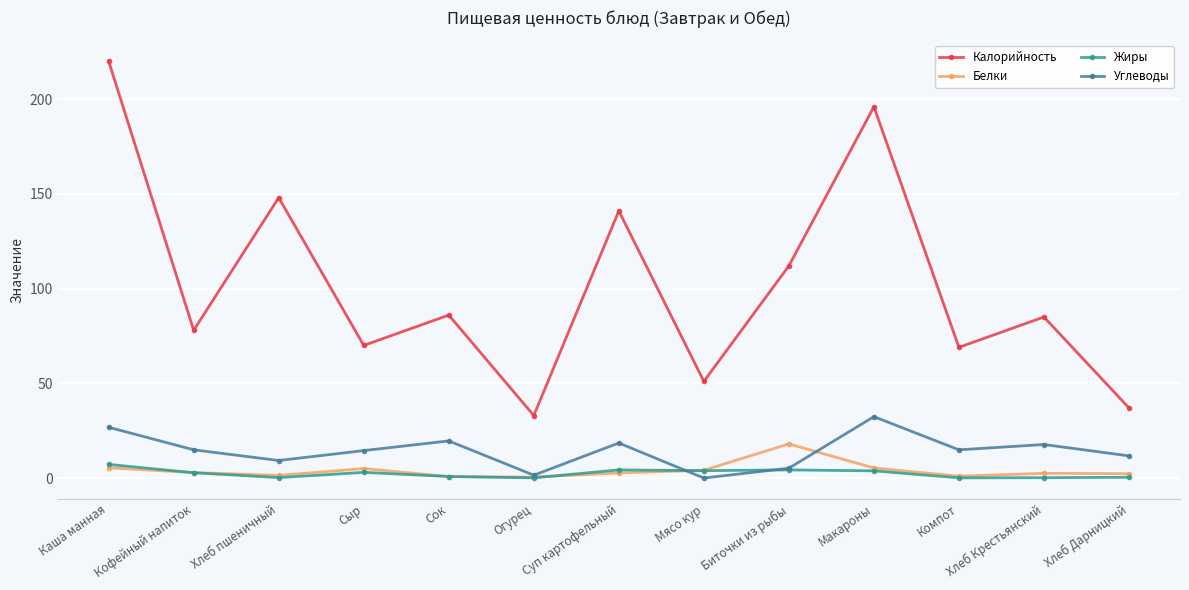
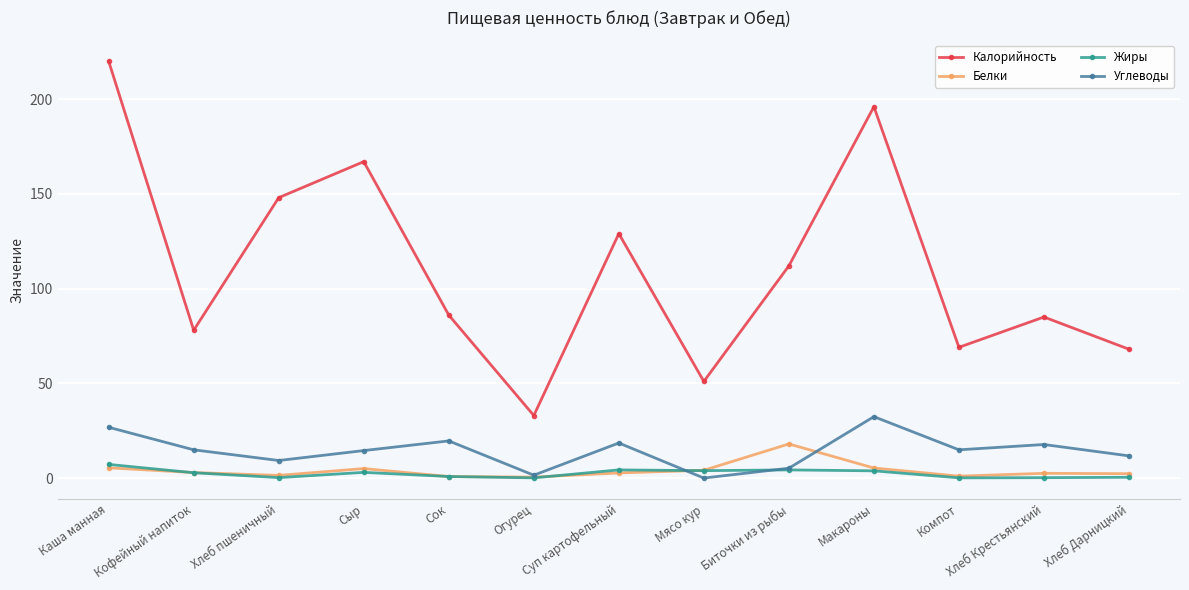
  {
    "Калорийность": {
      "Каша манная": 220,
      "Кофейный напиток": 78,
      "Хлеб пшеничный": 148,
-     "Сыр": 70,
+     "Сыр": 167,
      "Сок": 86,
      "Огурец": 33,
-     "Суп картофельный": 141,
+     "Суп картофельный": 129,
      "Мясо кур": 51,
      "Биточки из рыбы": 112,
      "Макароны": 196,
      "Компот": 69,
      "Хлеб Крестьянский": 85,
-     "Хлеб Дарницкий": 37
+     "Хлеб Дарницкий": 68
    },
    "Белки": {
      "Каша манная": 5,
      "Сыр": 5,
      "Суп картофельный": 3,
      "Биточки из рыбы": 18,
      "Макароны": 5,
      "Хлеб Крестьянский": 3,
      "Хлеб Дарницкий": 2
    }
  }
